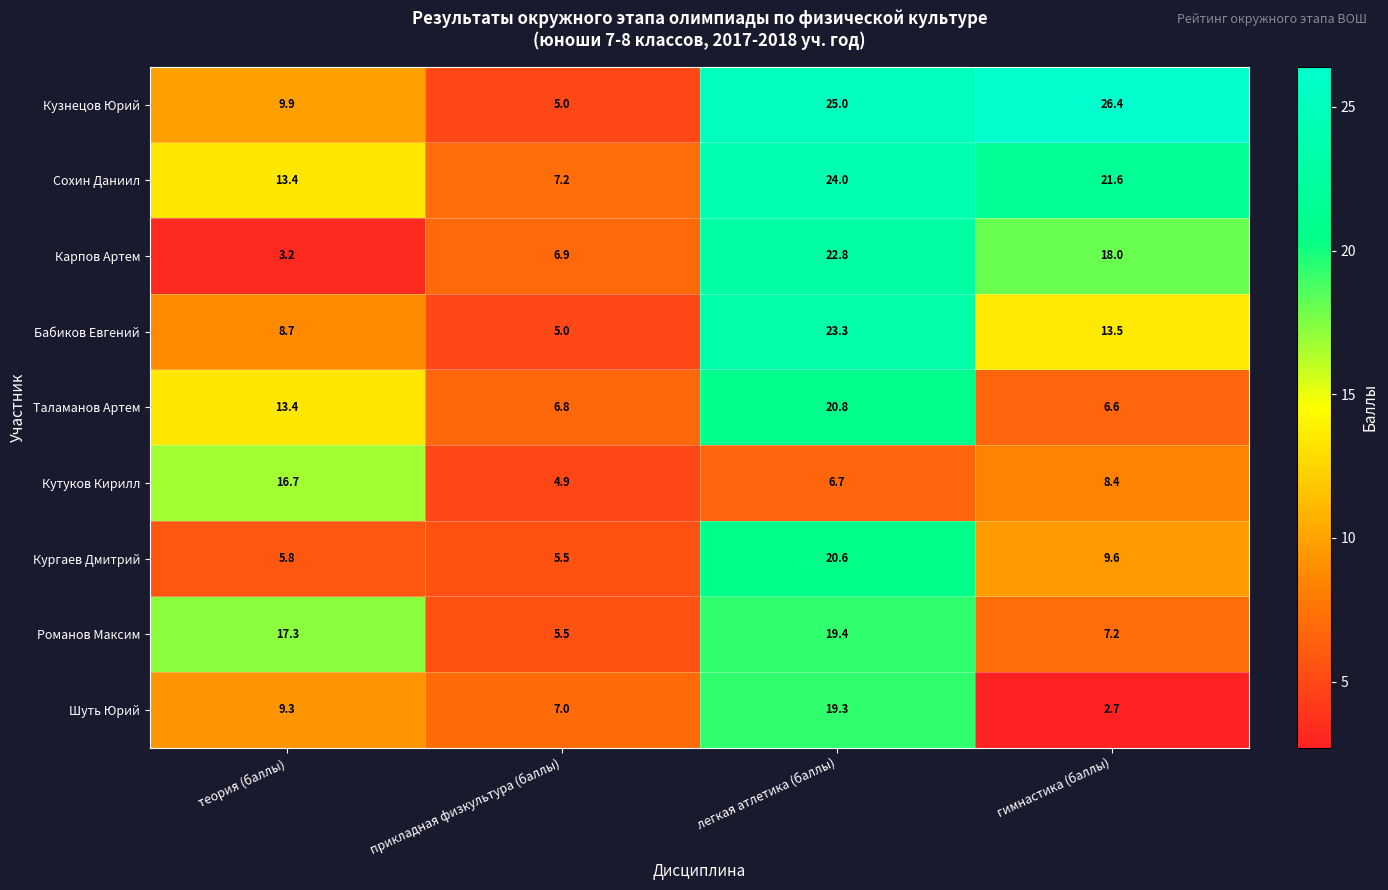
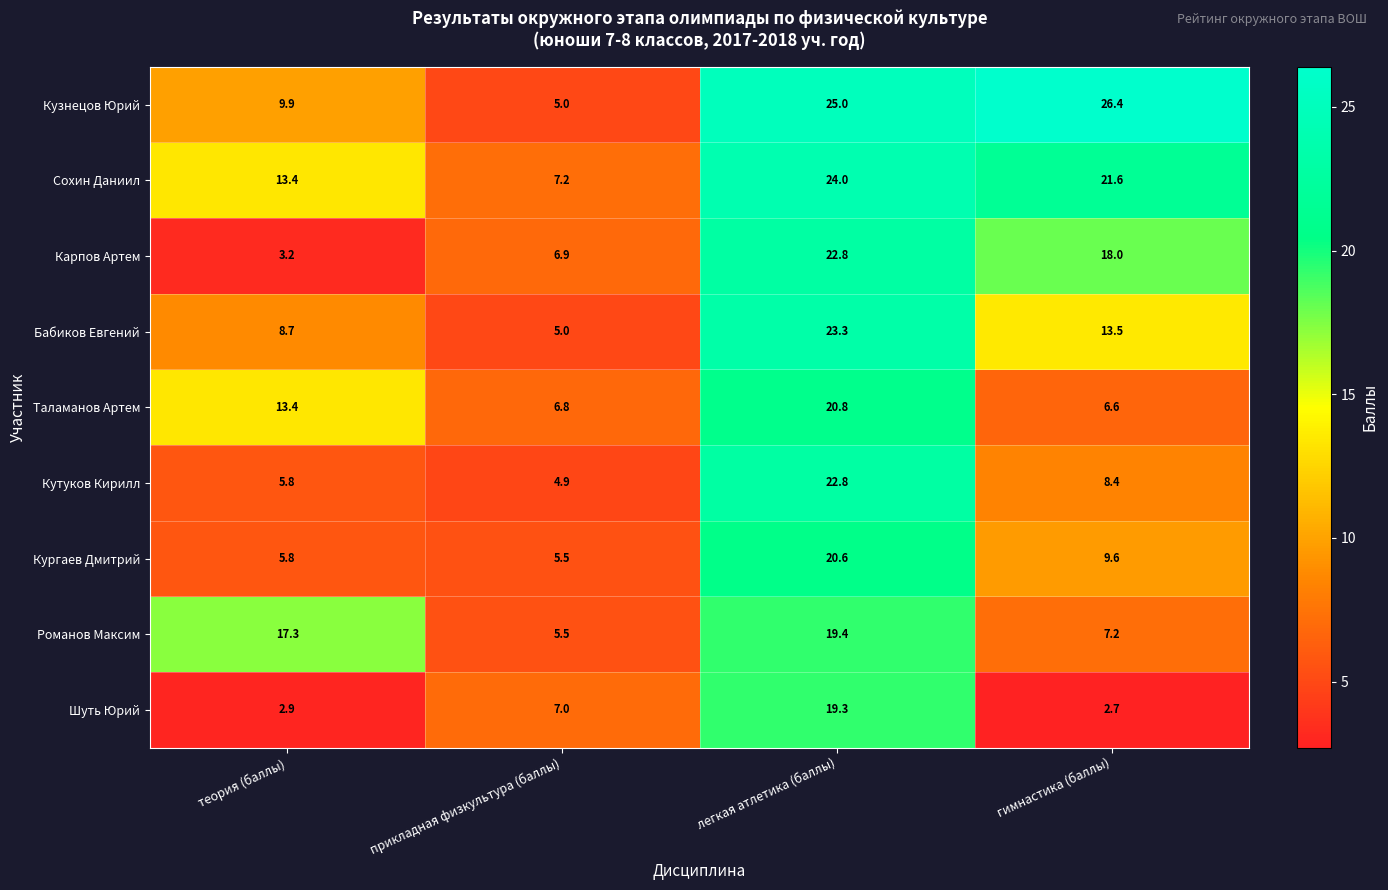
  {
    "Кузнецов Юрий": {
      "теория (баллы)": 9.9,
      "прикладная физкультура (баллы)": 5.0,
      "легкая атлетика (баллы)": 25.0,
      "гимнастика (баллы)": 26.4
    },
    "Сохин Даниил": {
      "теория (баллы)": 13.4,
      "прикладная физкультура (баллы)": 7.2,
      "легкая атлетика (баллы)": 24.0,
      "гимнастика (баллы)": 21.6
    },
    "Карпов Артем": {
      "теория (баллы)": 3.2,
      "прикладная физкультура (баллы)": 6.9,
      "легкая атлетика (баллы)": 22.8,
      "гимнастика (баллы)": 18.0
    },
    "Бабиков Евгений": {
      "теория (баллы)": 8.7,
      "прикладная физкультура (баллы)": 5.0,
      "легкая атлетика (баллы)": 23.3,
      "гимнастика (баллы)": 13.5
    },
    "Таламанов Артем": {
      "теория (баллы)": 13.4,
      "прикладная физкультура (баллы)": 6.8,
      "легкая атлетика (баллы)": 20.8,
      "гимнастика (баллы)": 6.6
    },
    "Кутуков Кирилл": {
-     "теория (баллы)": 16.7,
+     "теория (баллы)": 5.8,
      "прикладная физкультура (баллы)": 4.9,
-     "легкая атлетика (баллы)": 6.7,
+     "легкая атлетика (баллы)": 22.8,
      "гимнастика (баллы)": 8.4
    },
    "Кургаев Дмитрий": {
      "теория (баллы)": 5.8,
      "прикладная физкультура (баллы)": 5.5,
      "легкая атлетика (баллы)": 20.6,
      "гимнастика (баллы)": 9.6
    },
    "Романов Максим": {
      "теория (баллы)": 17.3,
      "прикладная физкультура (баллы)": 5.5,
      "легкая атлетика (баллы)": 19.4,
      "гимнастика (баллы)": 7.2
    },
    "Шуть Юрий": {
-     "теория (баллы)": 9.3,
+     "теория (баллы)": 2.9,
      "прикладная физкультура (баллы)": 7.0,
      "легкая атлетика (баллы)": 19.3,
      "гимнастика (баллы)": 2.7
    }
  }
